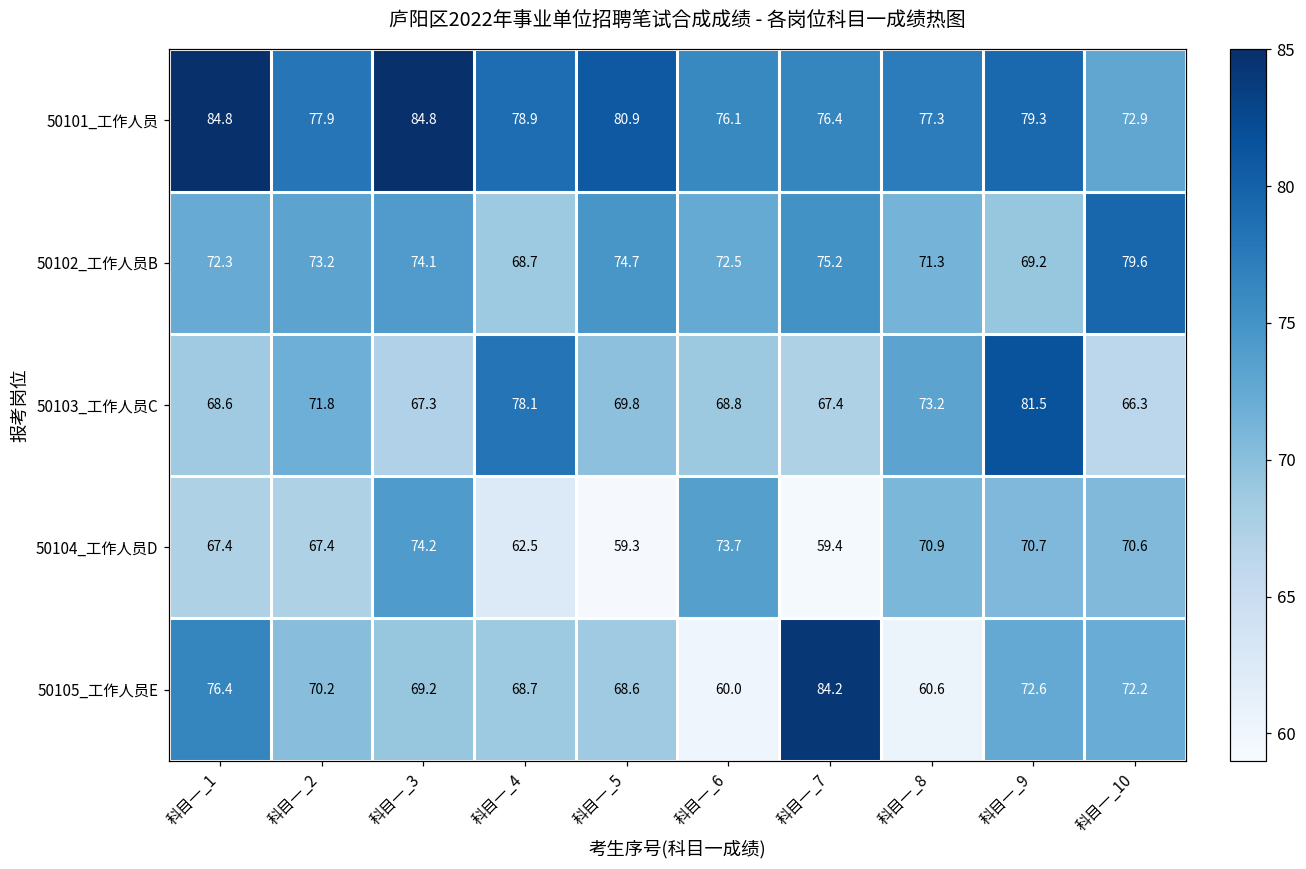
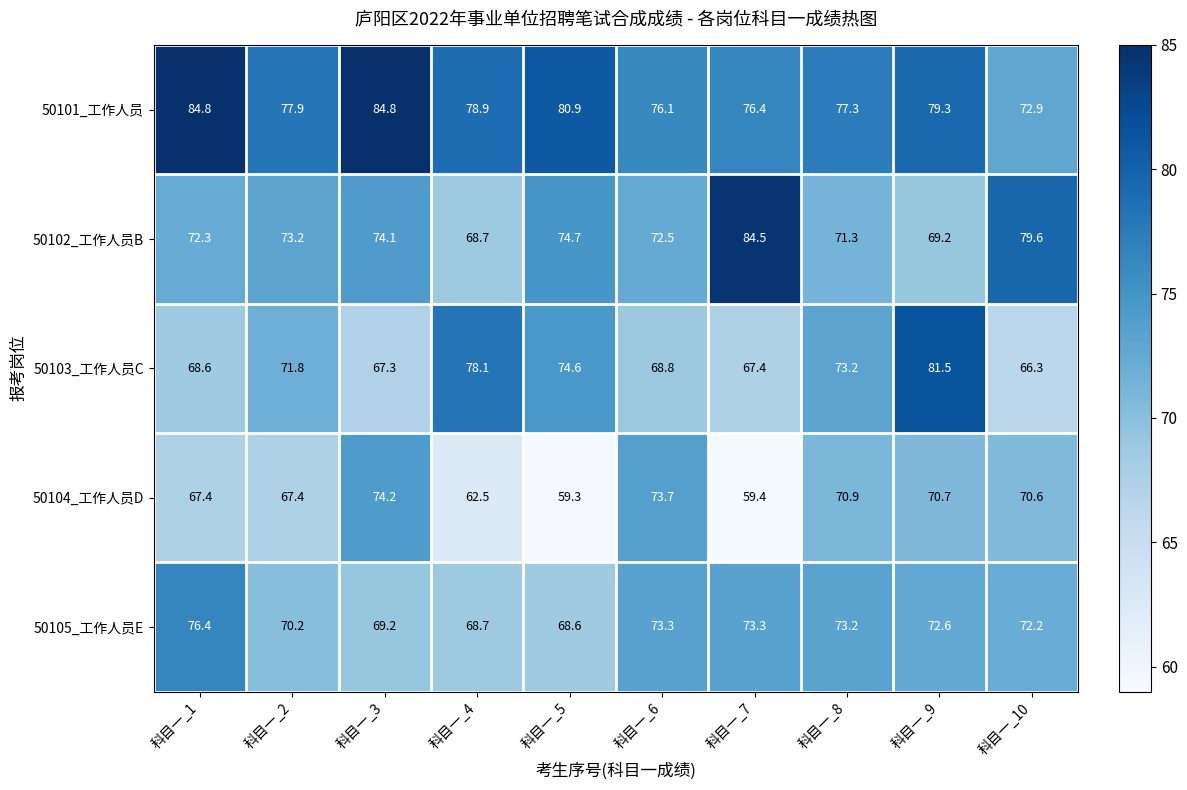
  {
    "50101_工作人员": {
      "科目一_1": 84.8,
      "科目一_2": 77.9,
      "科目一_3": 84.8,
      "科目一_4": 78.9,
      "科目一_5": 80.9,
      "科目一_6": 76.1,
      "科目一_7": 76.4,
      "科目一_8": 77.3,
      "科目一_9": 79.3,
      "科目一_10": 72.9
    },
    "50102_工作人员B": {
      "科目一_1": 72.3,
      "科目一_2": 73.2,
      "科目一_3": 74.1,
      "科目一_4": 68.7,
      "科目一_5": 74.7,
      "科目一_6": 72.5,
-     "科目一_7": 75.2,
+     "科目一_7": 84.5,
      "科目一_8": 71.3,
      "科目一_9": 69.2,
      "科目一_10": 79.6
    },
    "50103_工作人员C": {
      "科目一_1": 68.6,
      "科目一_2": 71.8,
      "科目一_3": 67.3,
      "科目一_4": 78.1,
-     "科目一_5": 69.8,
+     "科目一_5": 74.6,
      "科目一_6": 68.8,
      "科目一_7": 67.4,
      "科目一_8": 73.2,
      "科目一_9": 81.5,
      "科目一_10": 66.3
    },
    "50104_工作人员D": {
      "科目一_1": 67.4,
      "科目一_2": 67.4,
      "科目一_3": 74.2,
      "科目一_4": 62.5,
      "科目一_5": 59.3,
      "科目一_6": 73.7,
      "科目一_7": 59.4,
      "科目一_8": 70.9,
      "科目一_9": 70.7,
      "科目一_10": 70.6
    },
    "50105_工作人员E": {
      "科目一_1": 76.4,
      "科目一_2": 70.2,
      "科目一_3": 69.2,
      "科目一_4": 68.7,
      "科目一_5": 68.6,
-     "科目一_6": 60.0,
-     "科目一_7": 84.2,
-     "科目一_8": 60.6,
+     "科目一_6": 73.3,
+     "科目一_7": 73.3,
+     "科目一_8": 73.2,
      "科目一_9": 72.6,
      "科目一_10": 72.2
    }
  }
